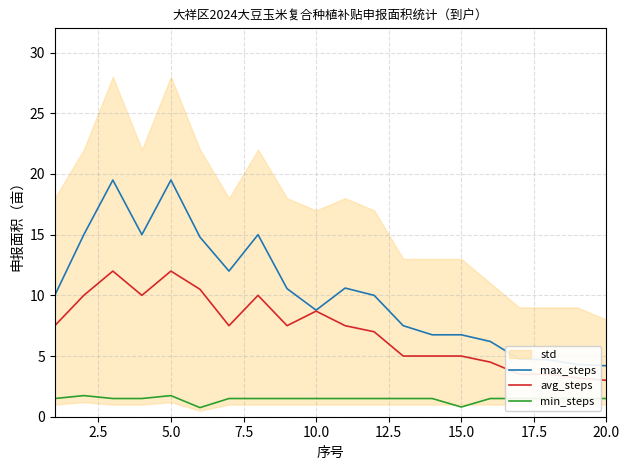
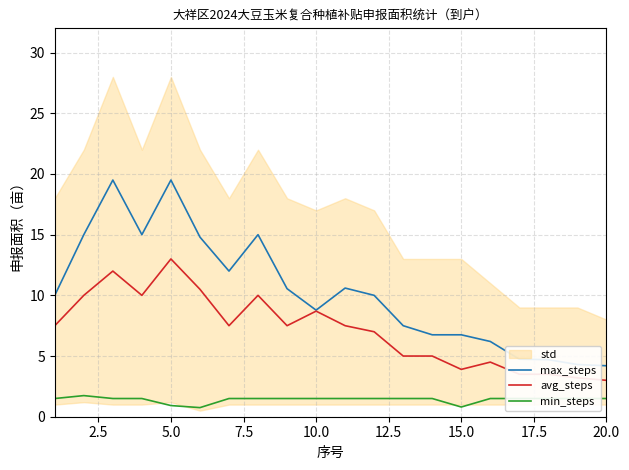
  {
    "max_steps": {
      "5.0": 19.5,
      "15.0": 6.8,
      "20.0": 4.2
    },
    "avg_steps": {
-     "5.0": 12,
-     "15.0": 5.0,
+     "5.0": 13,
+     "15.0": 3.9,
      "20.0": 3.0
    },
    "min_steps": {
-     "5.0": 1.7,
+     "5.0": 0.9,
      "10.0": 1.5,
      "15.0": 0.8,
      "20.0": 1.5
    }
  }
